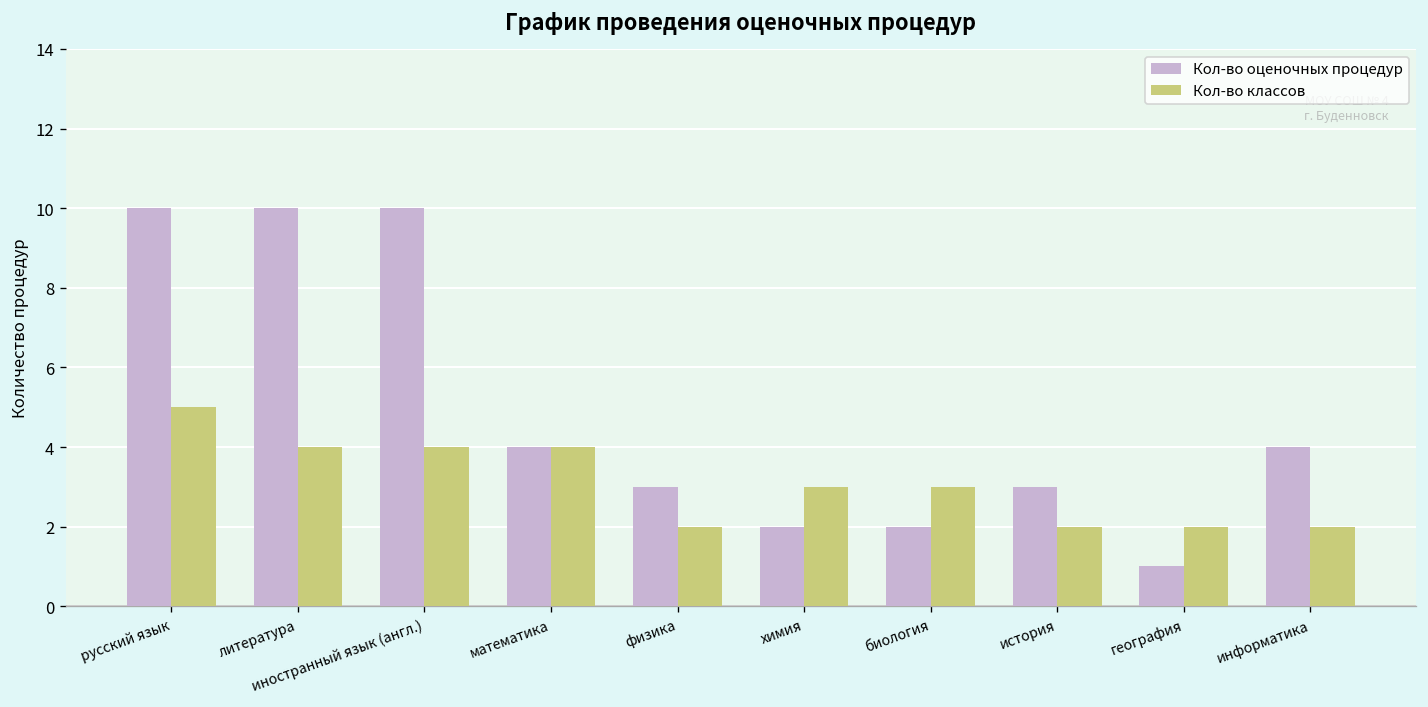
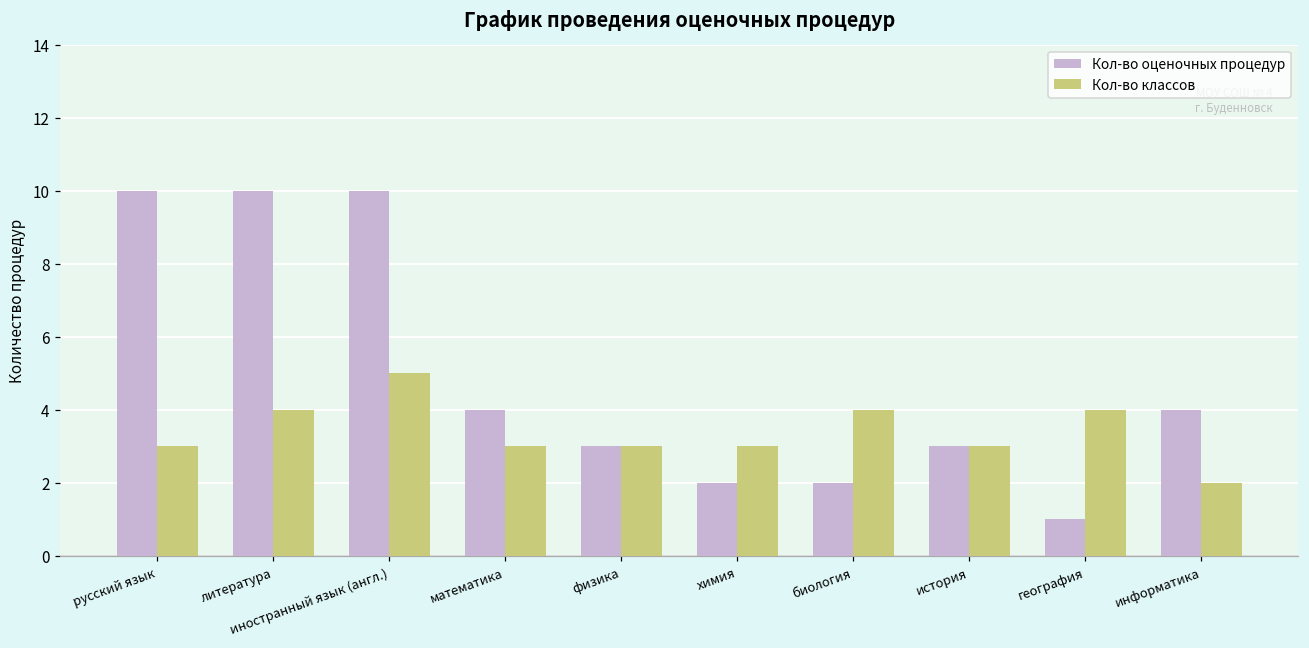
  {
    "Кол-во оценочных процедур": {
      "русский язык": 10,
      "литература": 10,
      "иностранный язык (англ.)": 10,
      "математика": 4,
      "физика": 3,
      "химия": 2,
      "биология": 2,
      "история": 3,
      "география": 1,
      "информатика": 4
    },
    "Кол-во классов": {
-     "русский язык": 5,
+     "русский язык": 3,
      "литература": 4,
-     "иностранный язык (англ.)": 4,
-     "математика": 4,
-     "физика": 2,
+     "иностранный язык (англ.)": 5,
+     "математика": 3,
+     "физика": 3,
      "химия": 3,
-     "биология": 3,
-     "история": 2,
-     "география": 2,
+     "биология": 4,
+     "история": 3,
+     "география": 4,
      "информатика": 2
    }
  }
